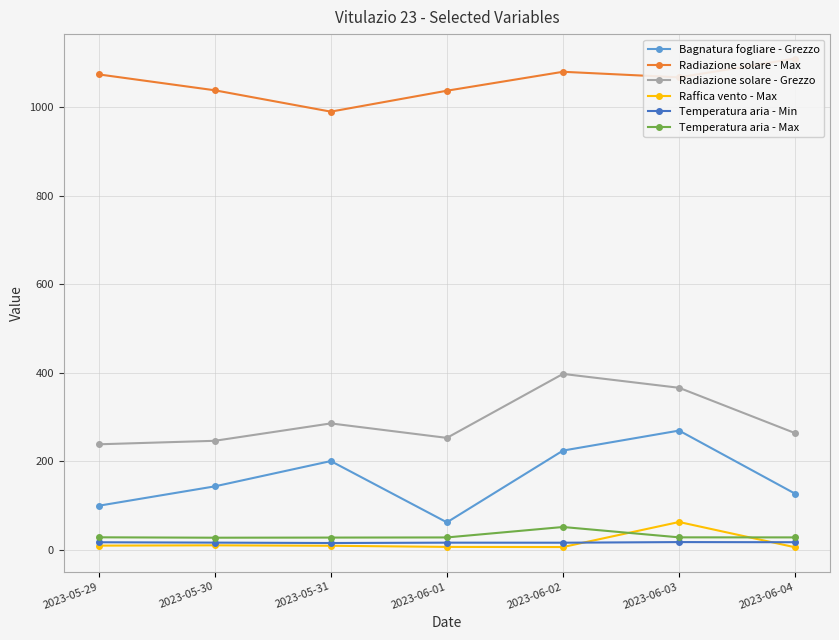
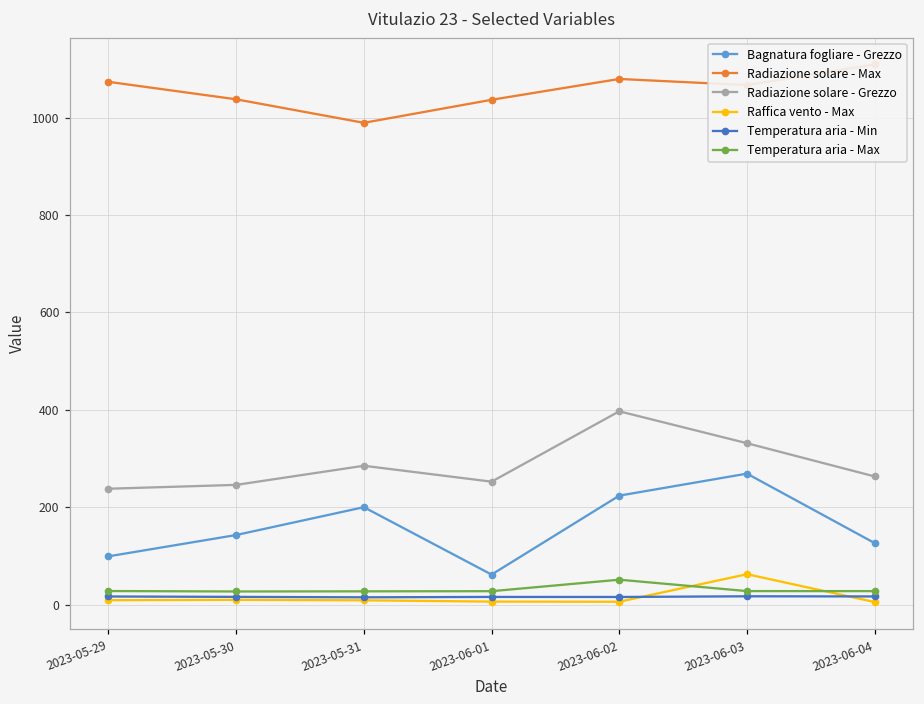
  {
    "Radiazione solare - Max": {
      "2023-05-29": 1070,
      "2023-05-30": 1040,
      "2023-05-31": 990,
      "2023-06-01": 1040,
      "2023-06-02": 1080
    },
    "Radiazione solare - Grezzo": {
      "2023-05-29": 240,
      "2023-05-30": 250,
      "2023-05-31": 290,
      "2023-06-01": 250,
      "2023-06-02": 400,
-     "2023-06-03": 370,
+     "2023-06-03": 330,
      "2023-06-04": 260
    },
    "Raffica vento - Max": {
      "2023-05-29": 10,
      "2023-05-30": 10,
      "2023-05-31": 10,
      "2023-06-01": 10,
      "2023-06-02": 10,
      "2023-06-03": 60,
      "2023-06-04": 10
    },
    "Temperatura aria - Max": {
      "2023-05-29": 30,
      "2023-05-30": 30,
      "2023-05-31": 30,
      "2023-06-01": 30,
      "2023-06-02": 50,
      "2023-06-03": 30,
      "2023-06-04": 30
    }
  }
